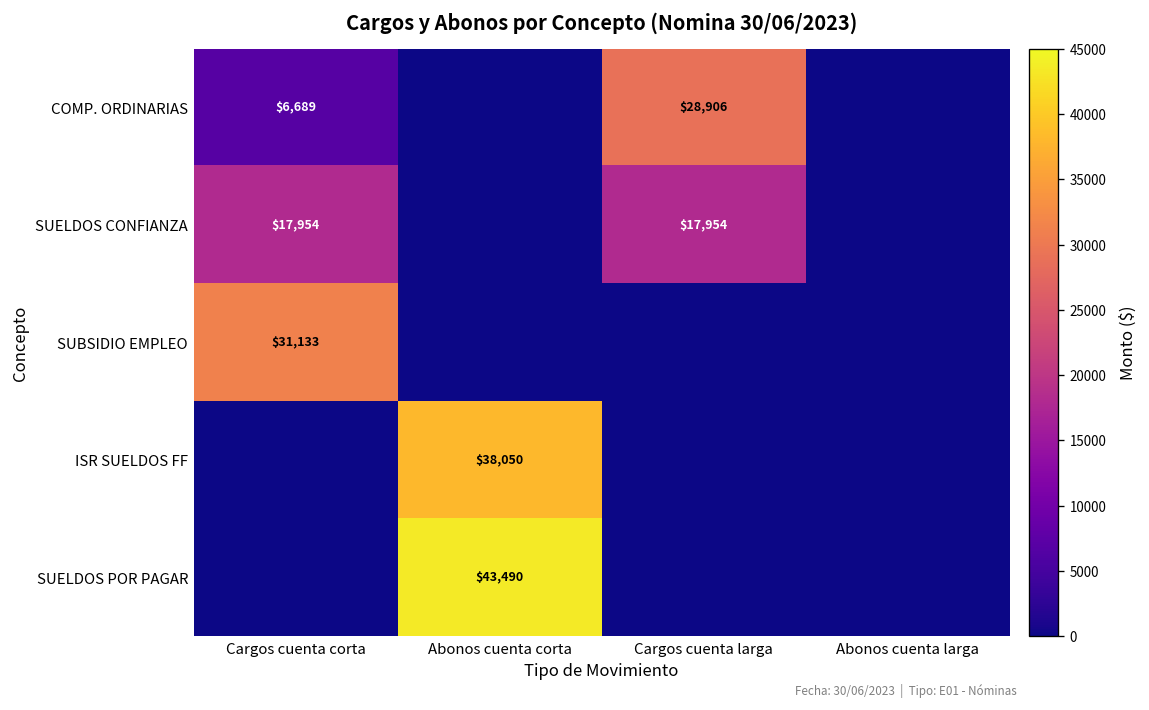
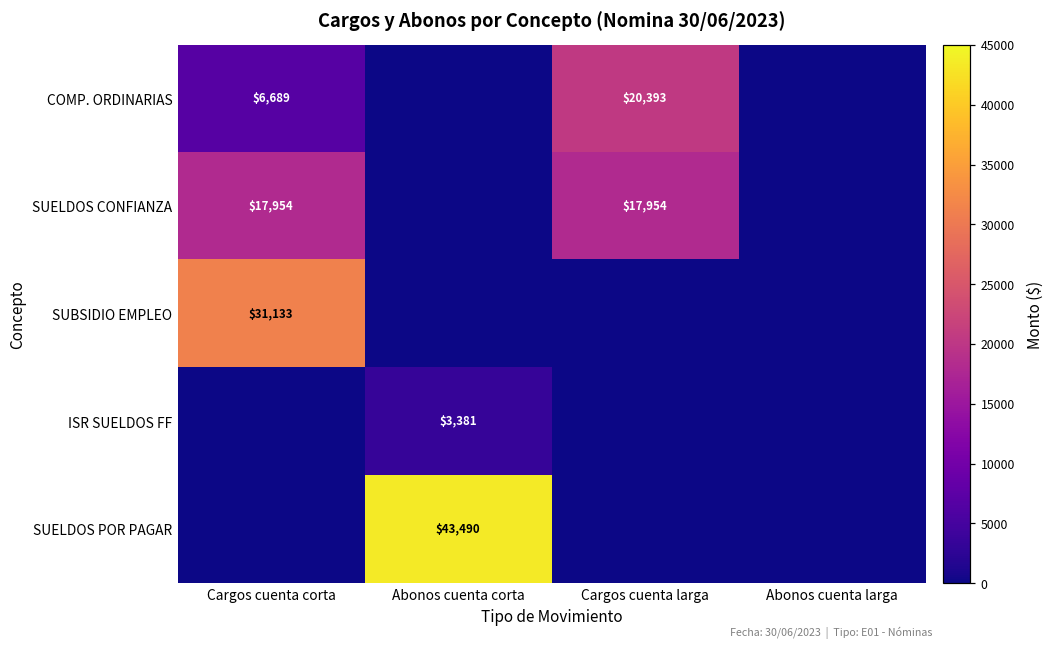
  {
    "COMP. ORDINARIAS": {
      "Cargos cuenta corta": "$6,689",
-     "Cargos cuenta larga": "$28,906"
+     "Cargos cuenta larga": "$20,393"
    },
    "SUELDOS CONFIANZA": {
      "Cargos cuenta corta": "$17,954",
      "Cargos cuenta larga": "$17,954"
    },
    "SUBSIDIO EMPLEO": {
      "Cargos cuenta corta": "$31,133"
    },
    "ISR SUELDOS FF": {
-     "Abonos cuenta corta": "$38,050"
+     "Abonos cuenta corta": "$3,381"
    },
    "SUELDOS POR PAGAR": {
      "Abonos cuenta corta": "$43,490"
    }
  }
